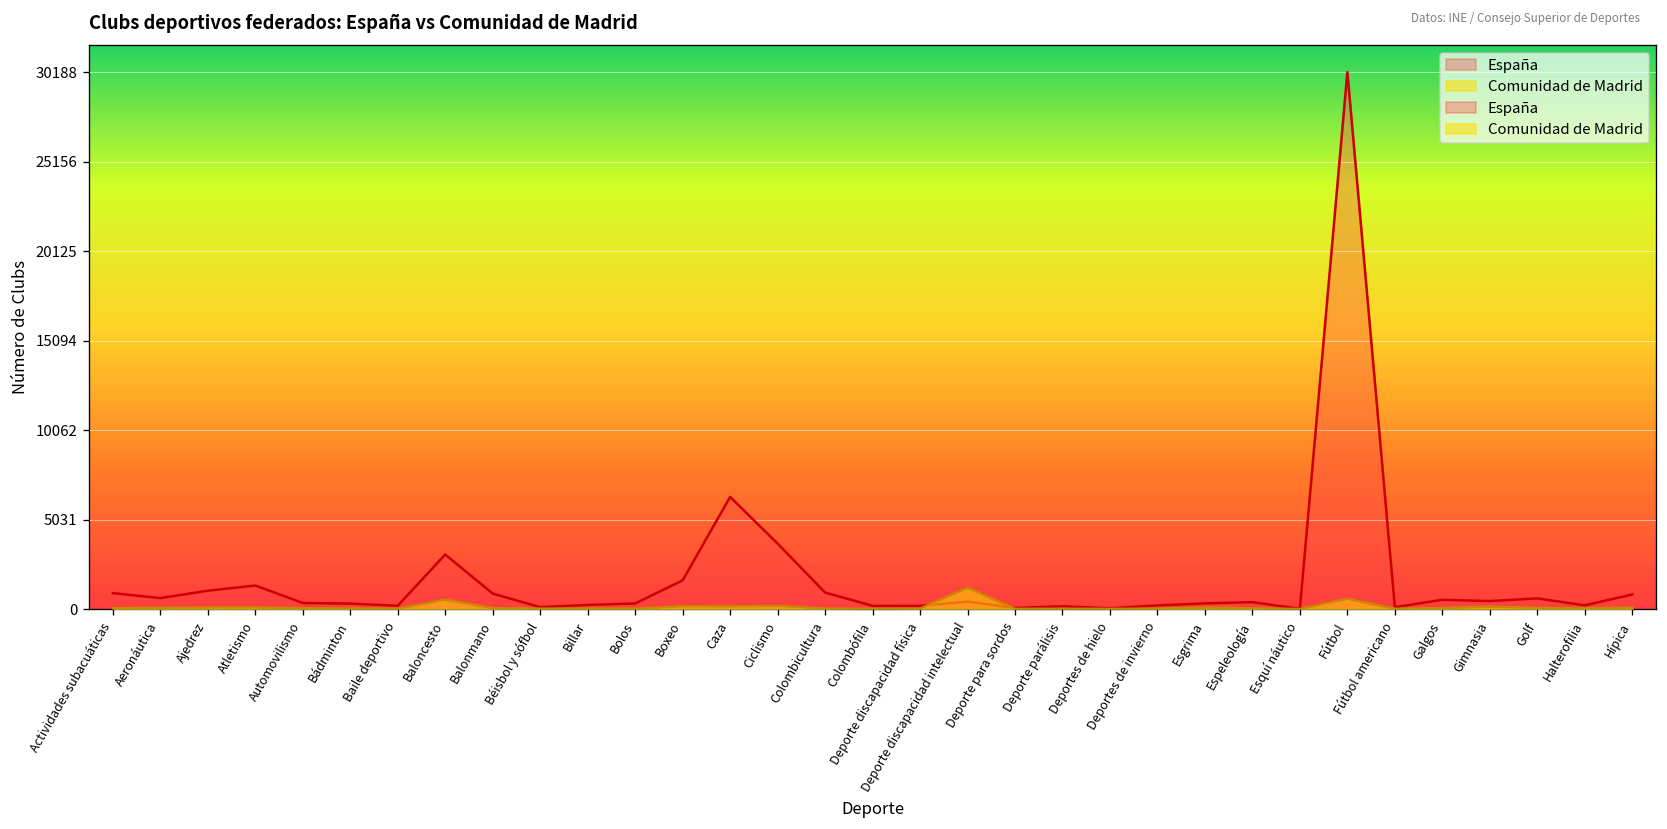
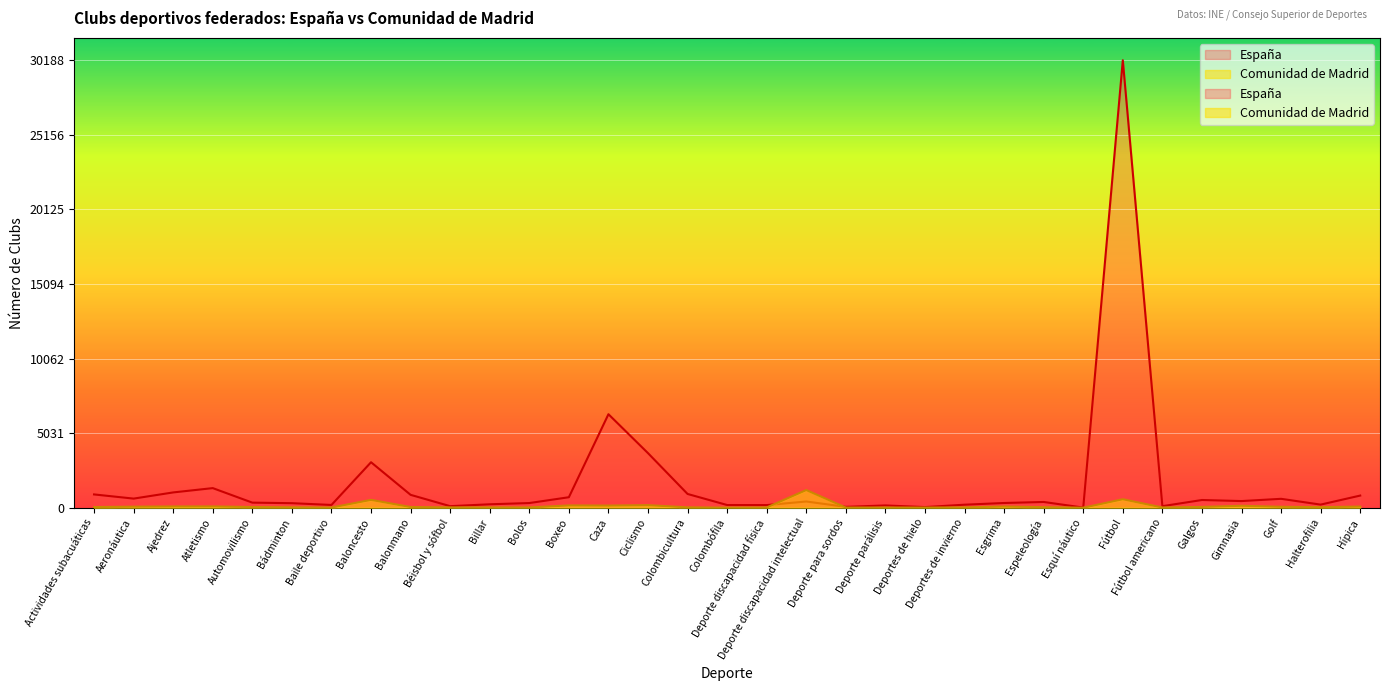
  {
    "España": {
      "Actividades subacuáticas": 900,
      "Aeronáutica": 600,
      "Ajedrez": 1000,
      "Atletismo": 1300,
      "Automovilismo": 300,
      "Bádminton": 300,
      "Baloncesto": 3100,
      "Balonmano": 900,
      "Billar": 200,
      "Bolos": 300,
-     "Boxeo": 1600,
+     "Boxeo": 700,
      "Caza": 6300,
      "Ciclismo": 3700,
      "Colombicultura": 900,
      "Colombófila": 200,
      "Deporte discapacidad intelectual": 400,
      "Deportes de invierno": 200,
      "Esgrima": 300,
      "Espeleología": 400,
      "Fútbol": 30200,
      "Galgos": 500,
      "Gimnasia": 400,
      "Golf": 600,
      "Halterofilia": 200,
      "Hípica": 800
    },
    "Comunidad de Madrid": {
      "Actividades subacuáticas": 0,
      "Aeronáutica": 100,
      "Ajedrez": 100,
      "Atletismo": 100,
      "Automovilismo": 0,
      "Bádminton": 0,
      "Baloncesto": 500,
      "Balonmano": 0,
      "Billar": 0,
      "Bolos": 0,
      "Boxeo": 200,
      "Caza": 100,
      "Ciclismo": 200,
      "Colombicultura": 0,
      "Colombófila": 0,
      "Deporte discapacidad intelectual": 1200,
      "Deportes de invierno": 0,
      "Esgrima": 100,
      "Espeleología": 0,
      "Fútbol": 600,
      "Galgos": 100,
      "Gimnasia": 100,
      "Golf": 100,
      "Halterofilia": 0,
      "Hípica": 100
    }
  }
